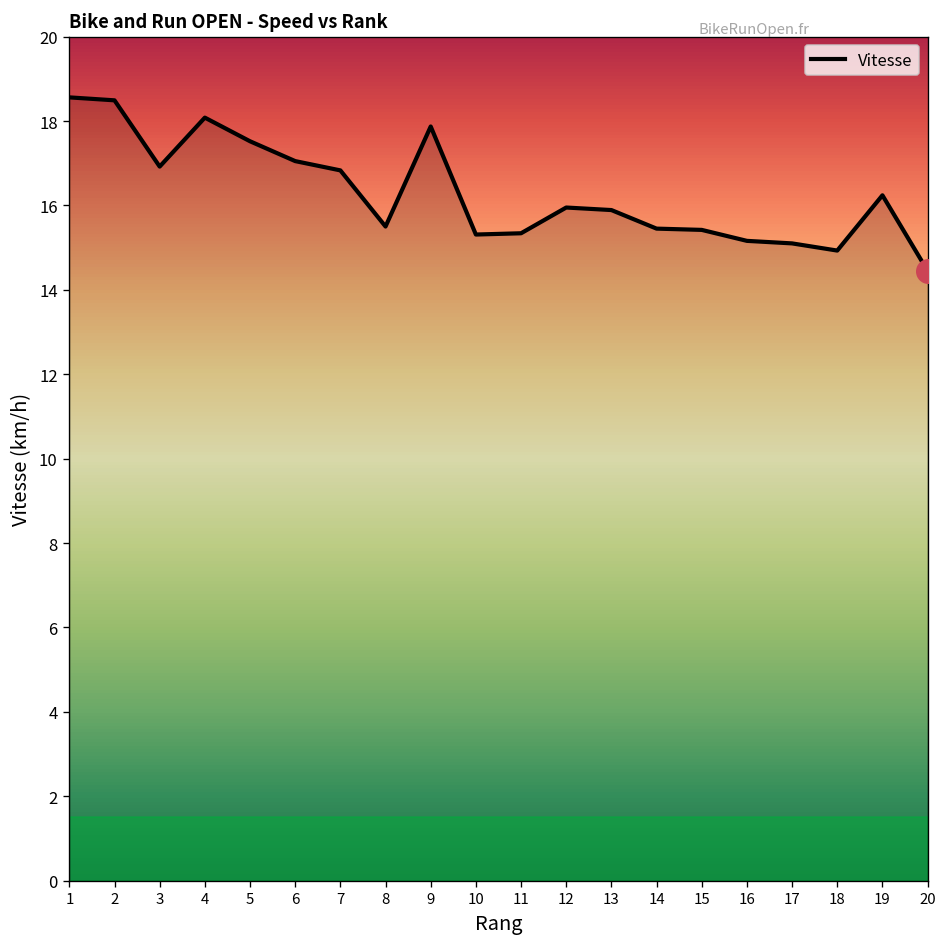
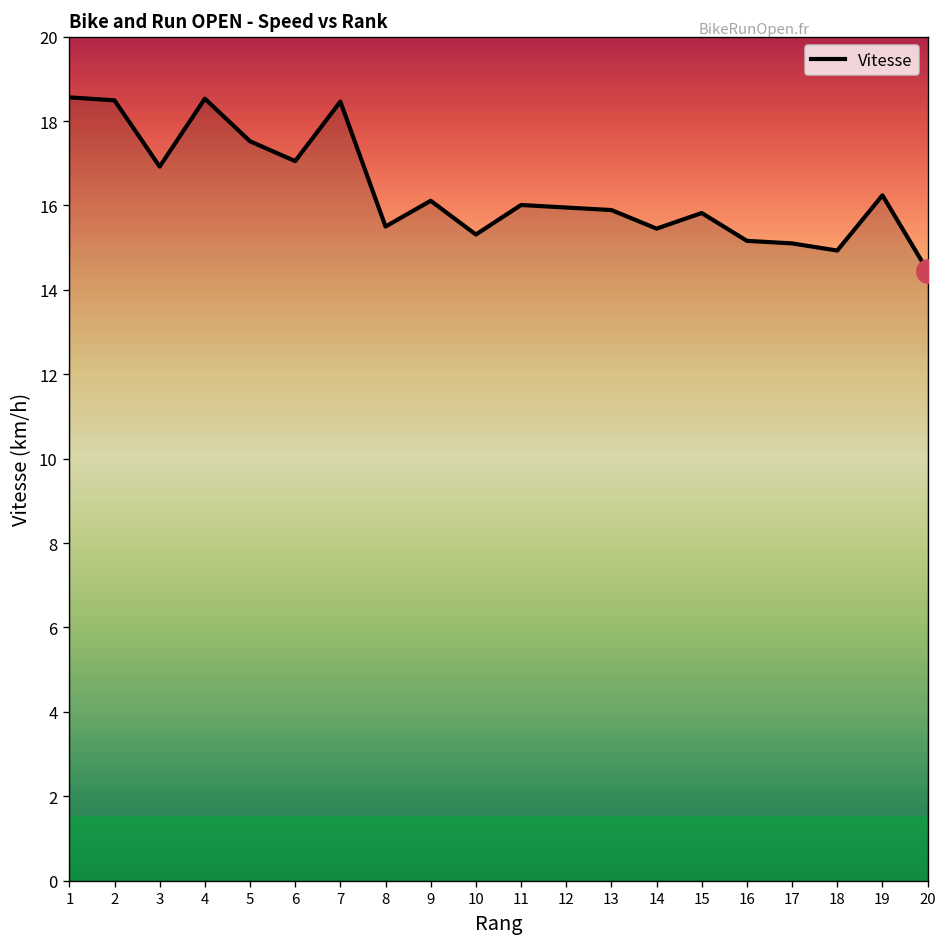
  {
    "Vitesse": {
      "1": 18.6,
      "2": 18.5,
      "3": 16.9,
-     "4": 18.1,
+     "4": 18.5,
      "5": 17.5,
      "6": 17.1,
-     "7": 16.8,
+     "7": 18.5,
      "8": 15.5,
-     "9": 17.9,
+     "9": 16.1,
      "10": 15.3,
-     "11": 15.3,
+     "11": 16.0,
      "12": 16.0,
      "13": 15.9,
      "14": 15.5,
-     "15": 15.4,
+     "15": 15.8,
      "16": 15.2,
      "17": 15.1,
      "18": 14.9,
      "19": 16.2
    }
  }
